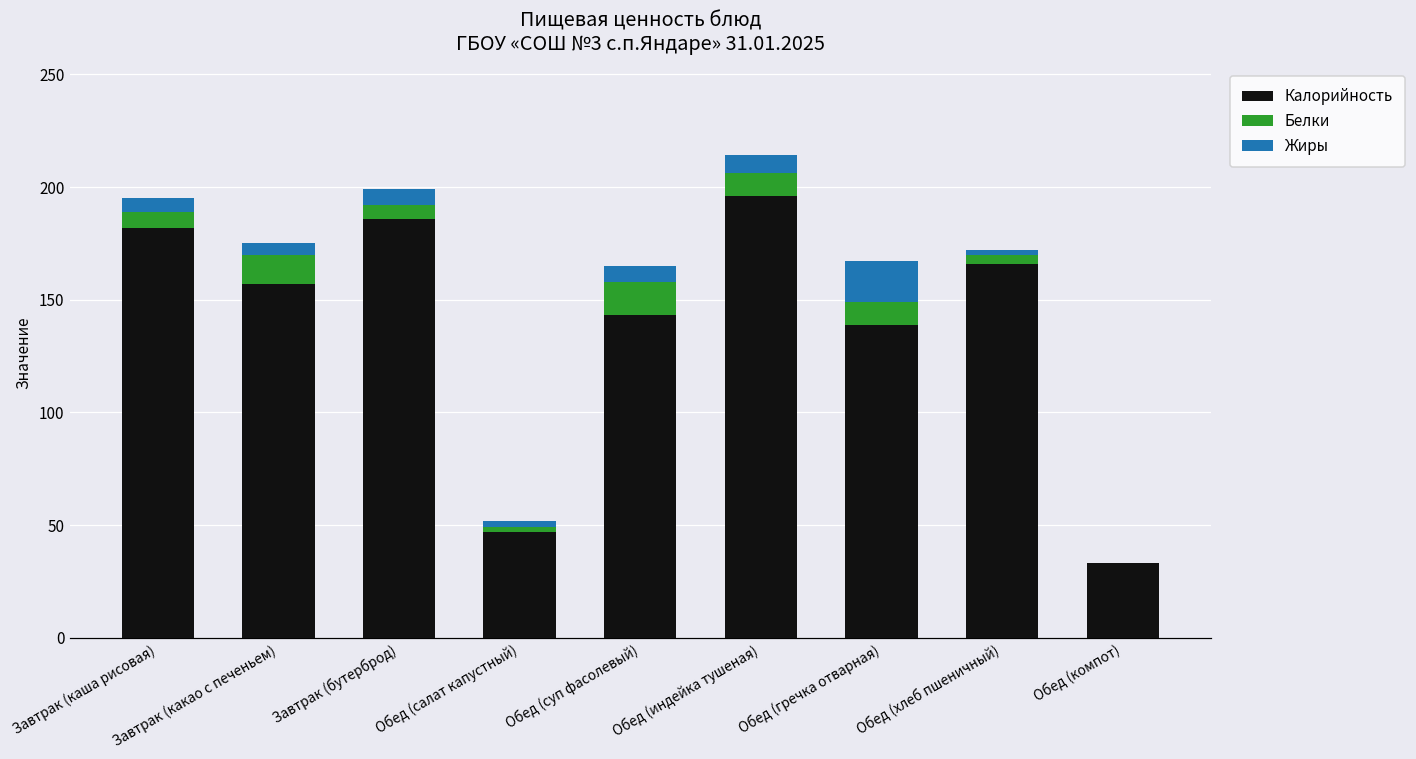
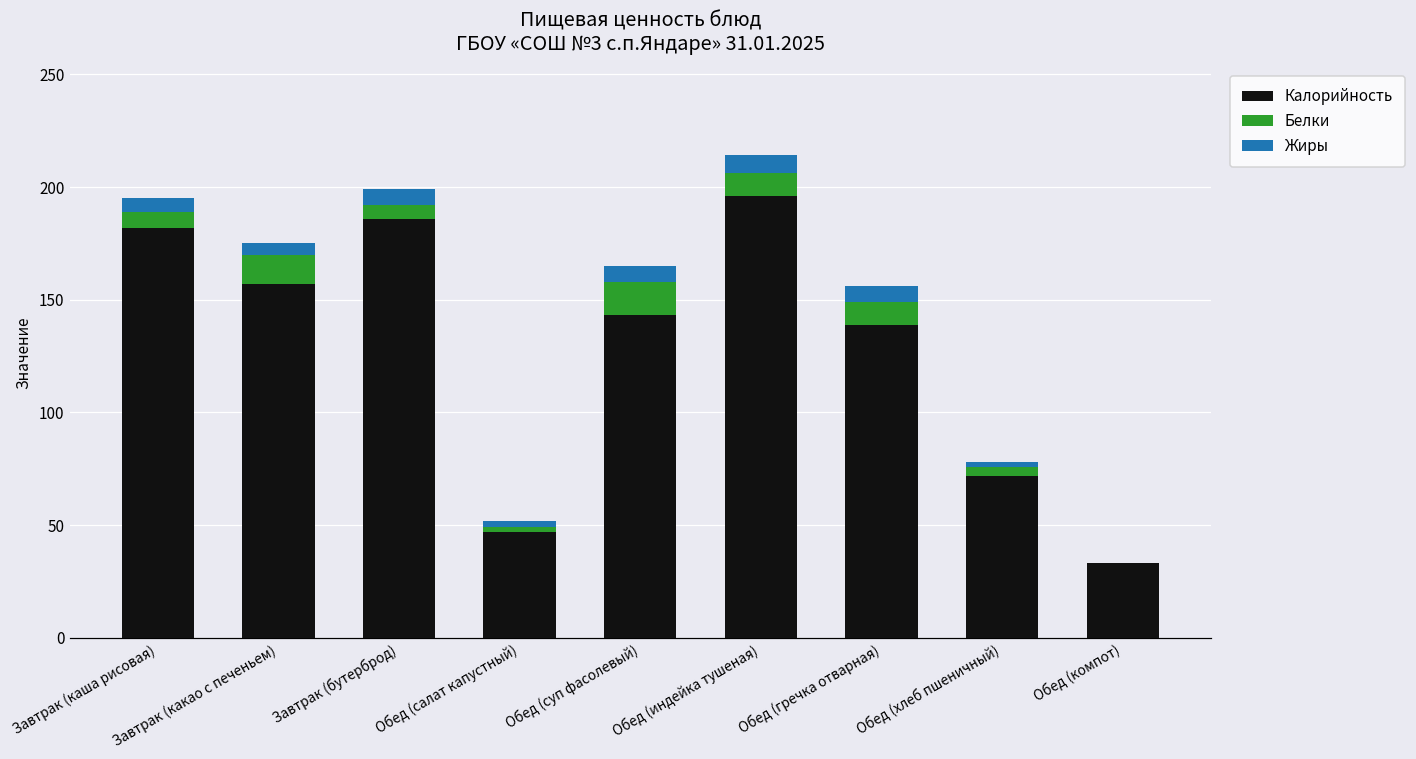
  {
    "Калорийность": {
      "Завтрак (каша рисовая)": 182,
      "Завтрак (какао с печеньем)": 157,
      "Завтрак (бутерброд)": 186,
      "Обед (салат капустный)": 47,
      "Обед (суп фасолевый)": 143,
      "Обед (индейка тушеная)": 196,
      "Обед (гречка отварная)": 139,
-     "Обед (хлеб пшеничный)": 166,
+     "Обед (хлеб пшеничный)": 72,
      "Обед (компот)": 33
    },
    "Белки": {
      "Завтрак (каша рисовая)": 7,
      "Завтрак (какао с печеньем)": 13,
      "Завтрак (бутерброд)": 6,
      "Обед (салат капустный)": 2,
      "Обед (суп фасолевый)": 15,
      "Обед (индейка тушеная)": 10,
      "Обед (гречка отварная)": 10,
      "Обед (хлеб пшеничный)": 4,
      "Обед (компот)": 0
    },
    "Жиры": {
      "Завтрак (каша рисовая)": 6,
      "Завтрак (какао с печеньем)": 5,
      "Завтрак (бутерброд)": 7,
      "Обед (салат капустный)": 3,
      "Обед (суп фасолевый)": 7,
      "Обед (индейка тушеная)": 8,
-     "Обед (гречка отварная)": 18,
+     "Обед (гречка отварная)": 7,
      "Обед (хлеб пшеничный)": 2,
      "Обед (компот)": 0
    }
  }
